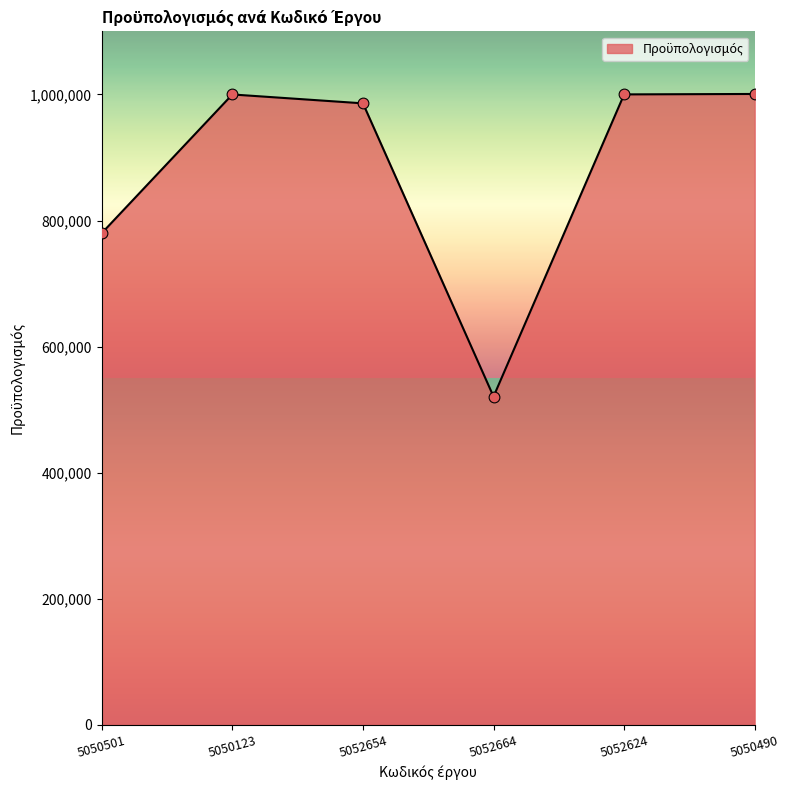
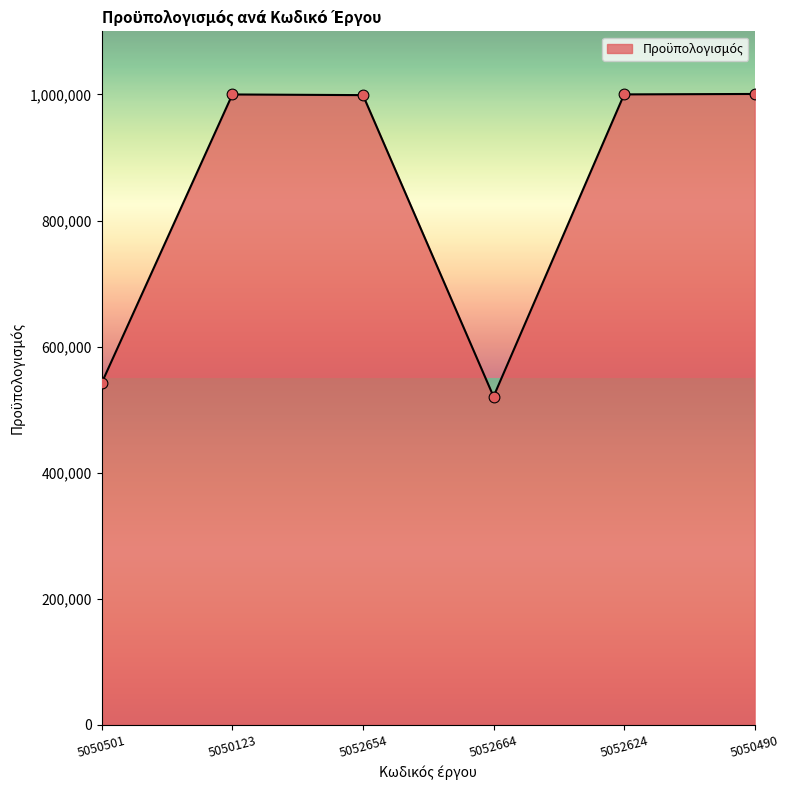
  {
-   "5050501": "780,000",
+   "5050501": "540,000",
    "5050123": "1,000,000",
-   "5052654": "990,000",
+   "5052654": "1,000,000",
    "5052664": "520,000",
    "5052624": "1,000,000",
    "5050490": "1,000,000"
  }
